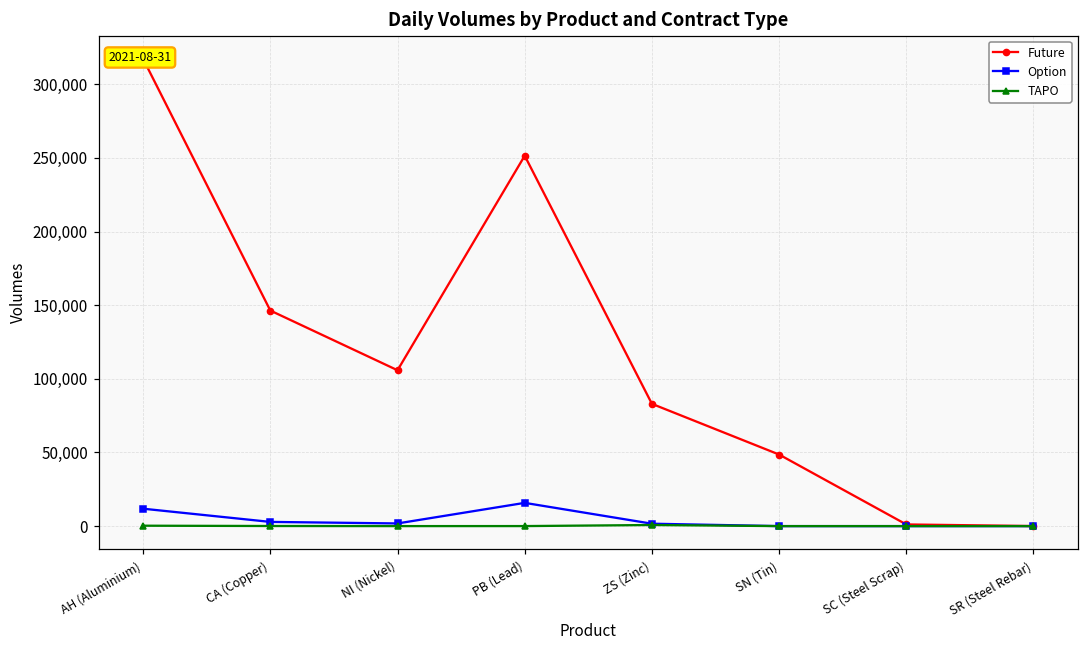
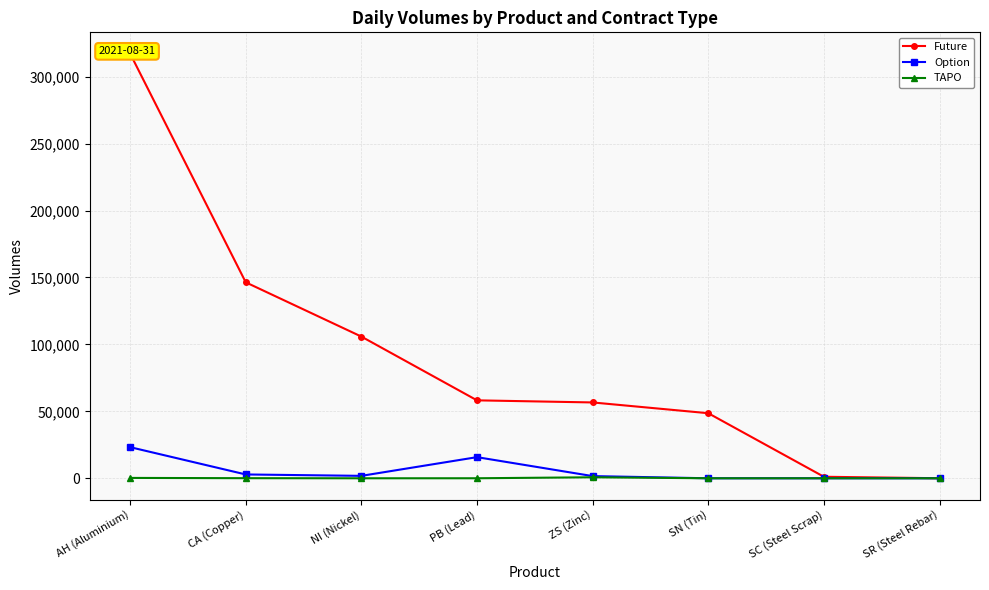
  {
    "Future": {
      "CA (Copper)": "146,000",
      "NI (Nickel)": "106,000",
-     "PB (Lead)": "251,000",
-     "ZS (Zinc)": "83,000",
+     "PB (Lead)": "58,000",
+     "ZS (Zinc)": "57,000",
      "SN (Tin)": "49,000"
    },
    "Option": {
-     "AH (Aluminium)": "12,000",
+     "AH (Aluminium)": "23,000",
      "CA (Copper)": "3,000",
      "PB (Lead)": "16,000"
    },
    "TAPO": {
      "AH (Aluminium)": "0",
      "CA (Copper)": "0",
      "PB (Lead)": "0"
    }
  }
